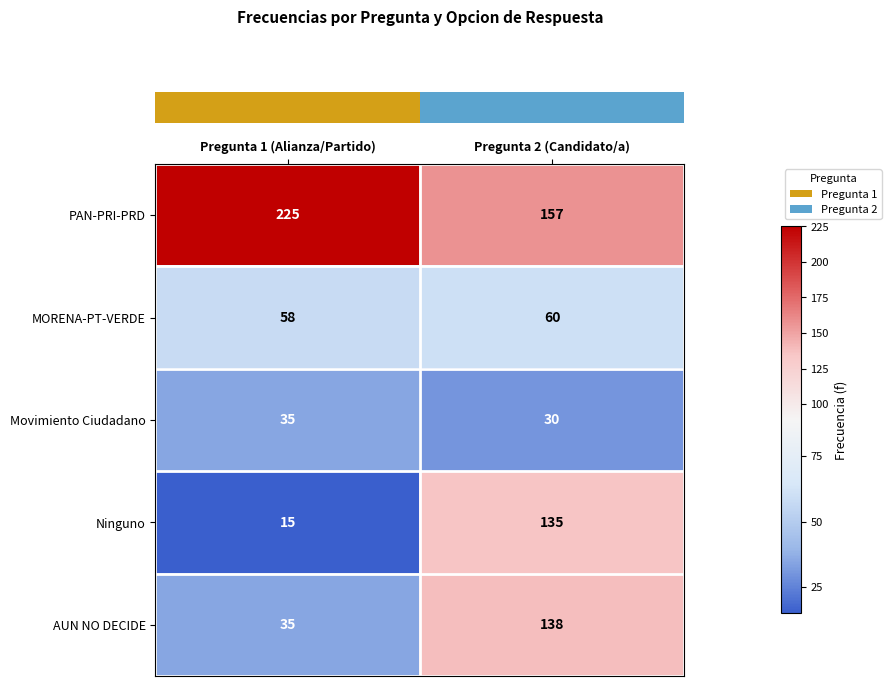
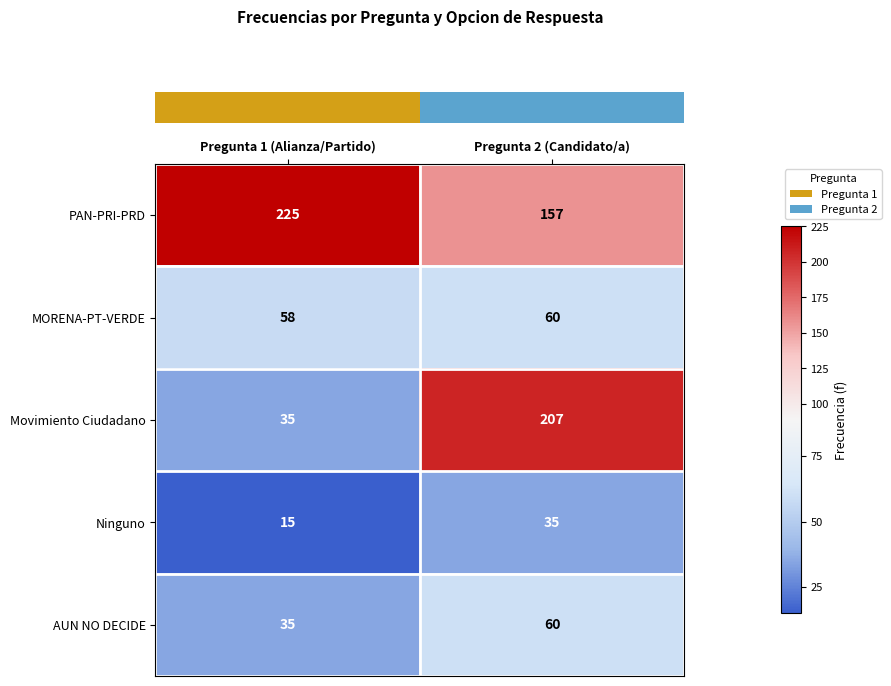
  {
    "PAN-PRI-PRD": {
      "Pregunta 1 (Alianza/Partido)": 225,
      "Pregunta 2 (Candidato/a)": 157
    },
    "MORENA-PT-VERDE": {
      "Pregunta 1 (Alianza/Partido)": 58,
      "Pregunta 2 (Candidato/a)": 60
    },
    "Movimiento Ciudadano": {
      "Pregunta 1 (Alianza/Partido)": 35,
-     "Pregunta 2 (Candidato/a)": 30
+     "Pregunta 2 (Candidato/a)": 207
    },
    "Ninguno": {
      "Pregunta 1 (Alianza/Partido)": 15,
-     "Pregunta 2 (Candidato/a)": 135
+     "Pregunta 2 (Candidato/a)": 35
    },
    "AUN NO DECIDE": {
      "Pregunta 1 (Alianza/Partido)": 35,
-     "Pregunta 2 (Candidato/a)": 138
+     "Pregunta 2 (Candidato/a)": 60
    }
  }
